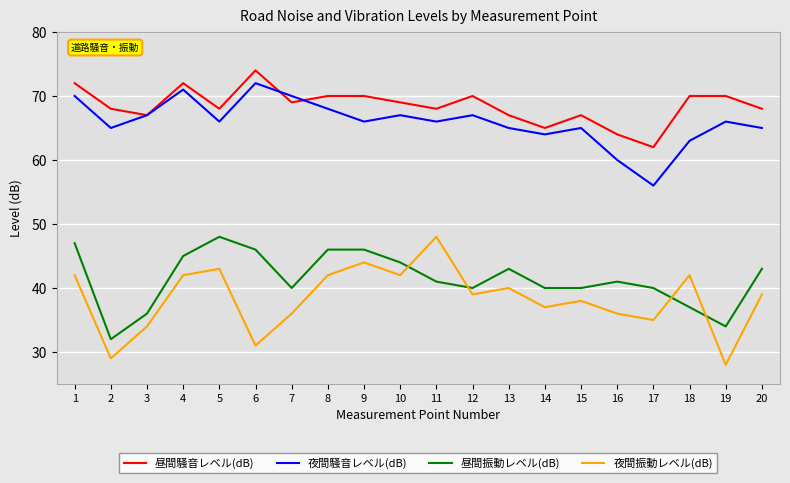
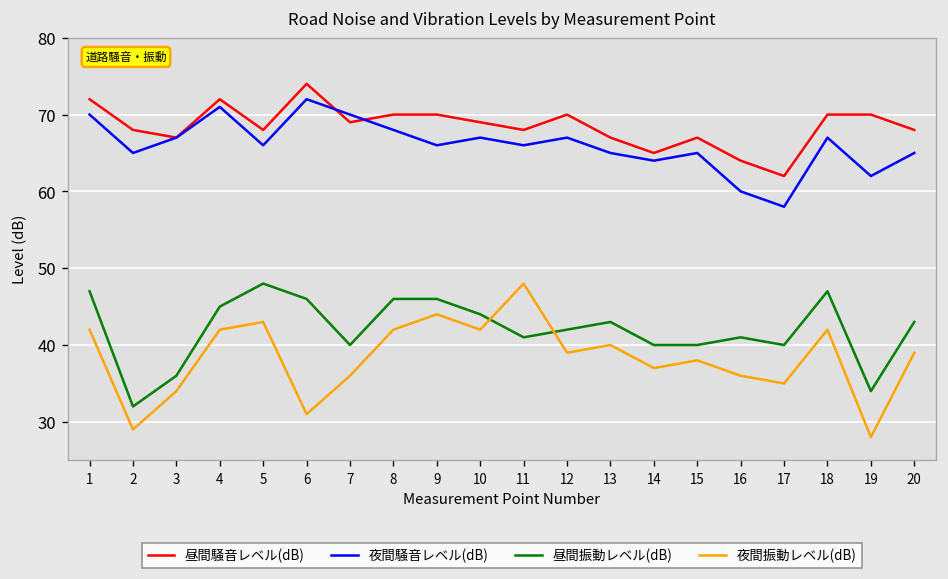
  {
    "昼間騒音レベル(dB)": {
      "1": 72,
      "2": 68,
      "4": 72,
      "5": 68,
      "6": 74,
      "7": 69,
      "8": 70,
      "9": 70,
      "10": 69,
      "11": 68,
      "12": 70,
      "13": 67,
      "14": 65,
      "15": 67,
      "16": 64,
      "17": 62,
      "18": 70,
      "19": 70,
      "20": 68
    },
    "夜間騒音レベル(dB)": {
      "1": 70,
      "2": 65,
      "4": 71,
      "5": 66,
      "6": 72,
      "7": 70,
      "8": 68,
      "9": 66,
      "10": 67,
      "11": 66,
      "12": 67,
      "13": 65,
      "14": 64,
      "15": 65,
      "16": 60,
-     "17": 56,
-     "18": 63,
-     "19": 66,
+     "17": 58,
+     "18": 67,
+     "19": 62,
      "20": 65
    },
    "昼間振動レベル(dB)": {
      "1": 47,
      "2": 32,
      "3": 36,
      "4": 45,
      "5": 48,
      "6": 46,
      "7": 40,
      "8": 46,
      "9": 46,
      "10": 44,
      "11": 41,
-     "12": 40,
+     "12": 42,
      "13": 43,
      "14": 40,
      "15": 40,
      "16": 41,
      "17": 40,
-     "18": 37,
+     "18": 47,
      "19": 34,
      "20": 43
    },
    "夜間振動レベル(dB)": {
      "1": 42,
      "2": 29,
      "3": 34,
      "4": 42,
      "5": 43,
      "6": 31,
      "7": 36,
      "8": 42,
      "9": 44,
      "10": 42,
      "11": 48,
      "12": 39,
      "13": 40,
      "14": 37,
      "15": 38,
      "16": 36,
      "17": 35,
      "18": 42,
      "19": 28,
      "20": 39
    }
  }
